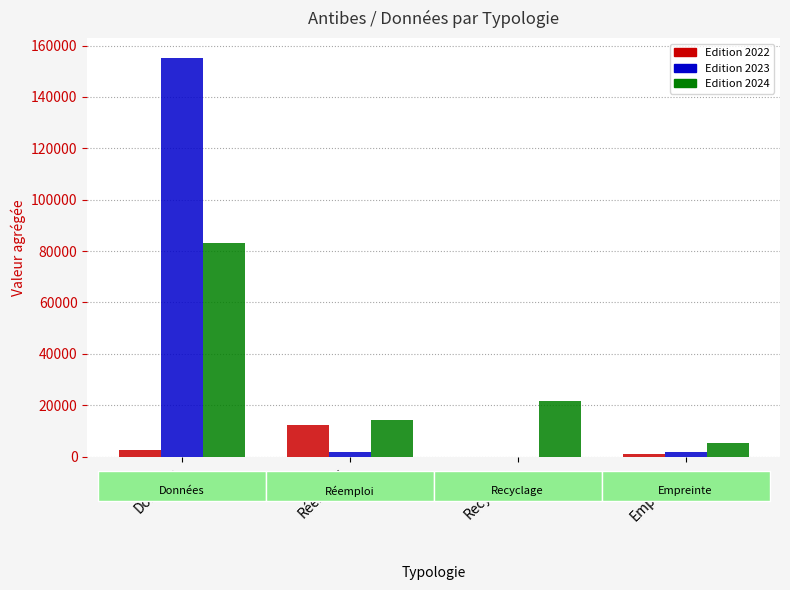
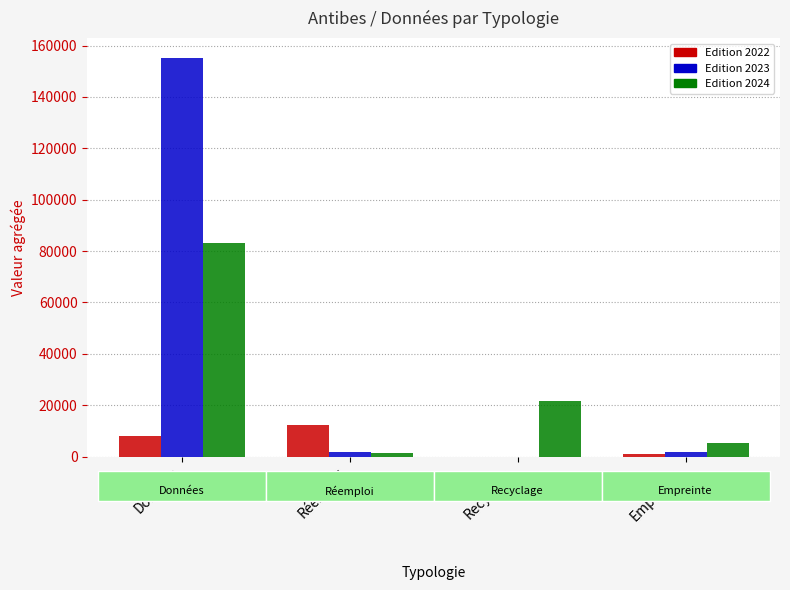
  {
    "Edition 2022": {
-     "Données": 3000,
+     "Données": 8000,
      "Réemploi": 12000,
      "Recyclage": 0,
      "Empreinte": 1000
    },
    "Edition 2023": {
      "Données": 155000,
      "Réemploi": 2000,
      "Empreinte": 2000
    },
    "Edition 2024": {
      "Données": 83000,
-     "Réemploi": 14000,
+     "Réemploi": 1000,
      "Recyclage": 22000,
      "Empreinte": 5000
    }
  }
